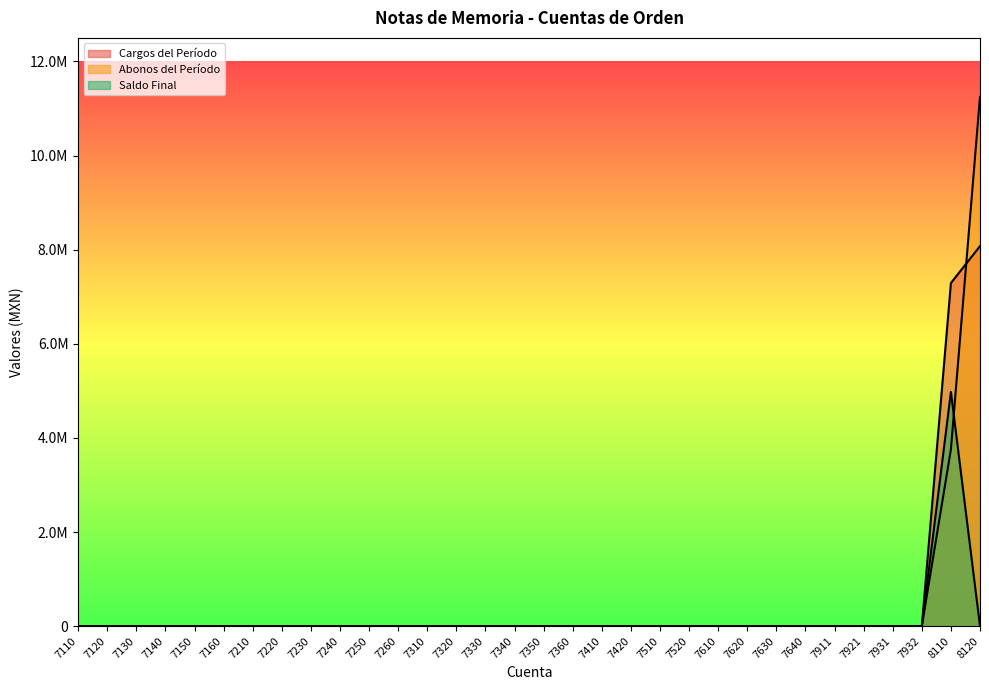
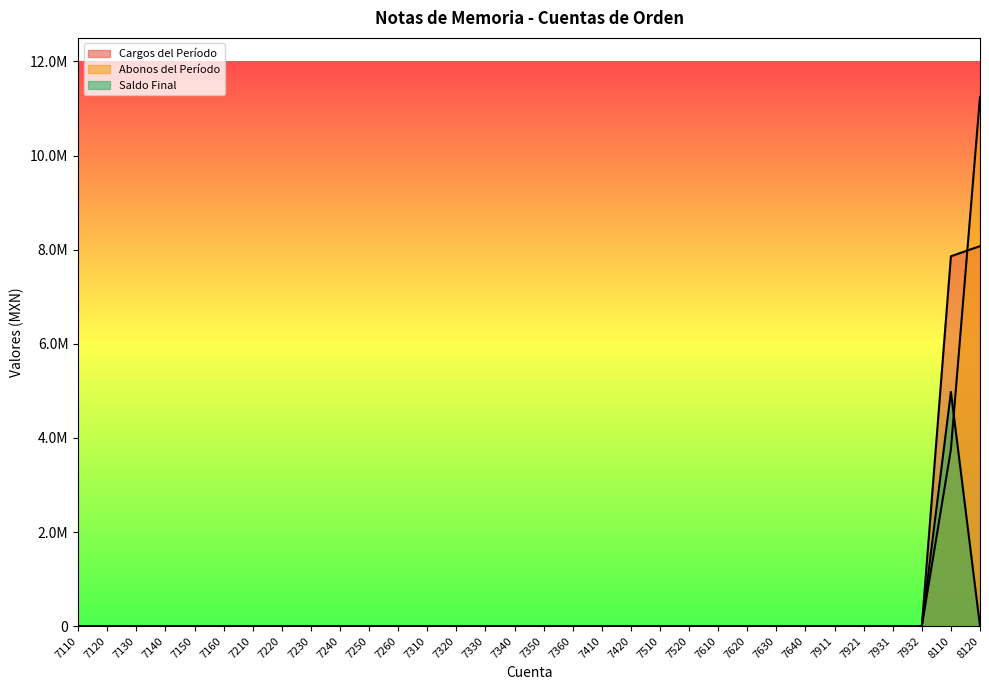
  {
    "Cargos del Período": {
-     "8110": 7300000,
+     "8110": 7900000,
      "8120": 8100000
    },
    "Abonos del Período": {
      "8110": 3800000,
      "8120": 11200000
    },
    "Saldo Final": {
      "8110": 5000000,
      "8120": 0
    }
  }
